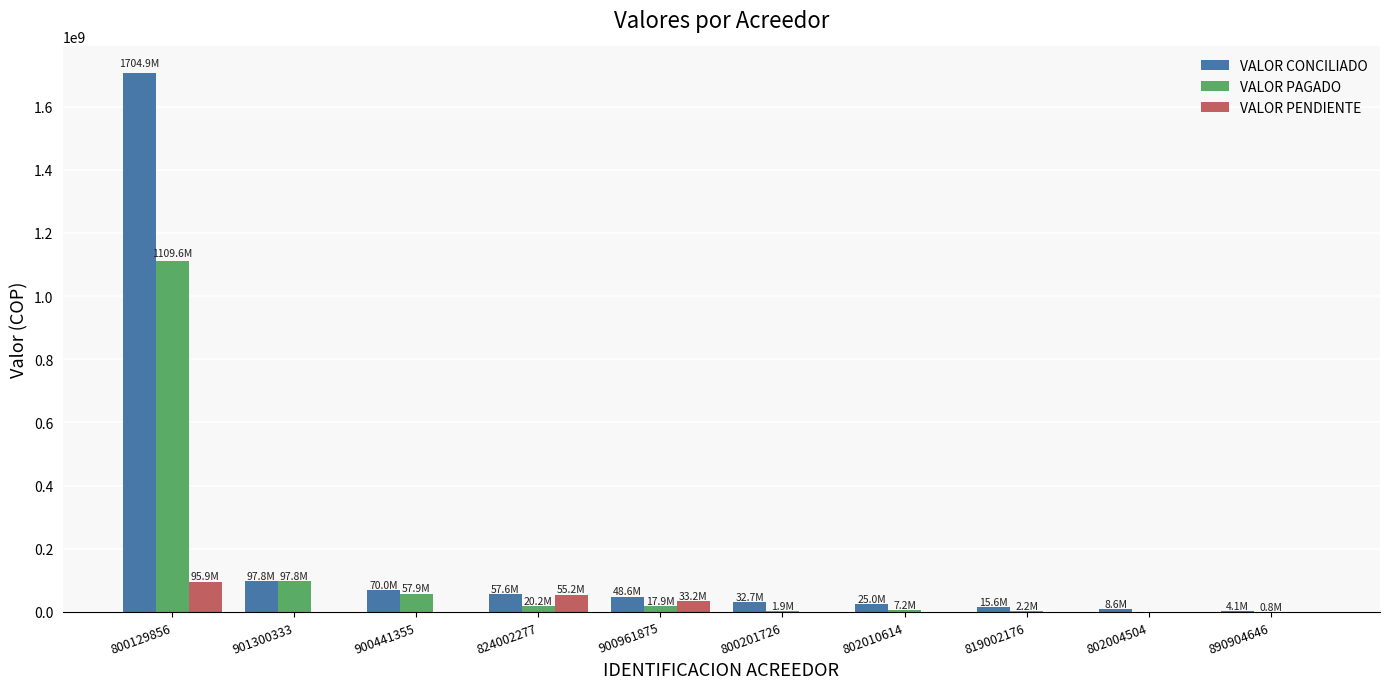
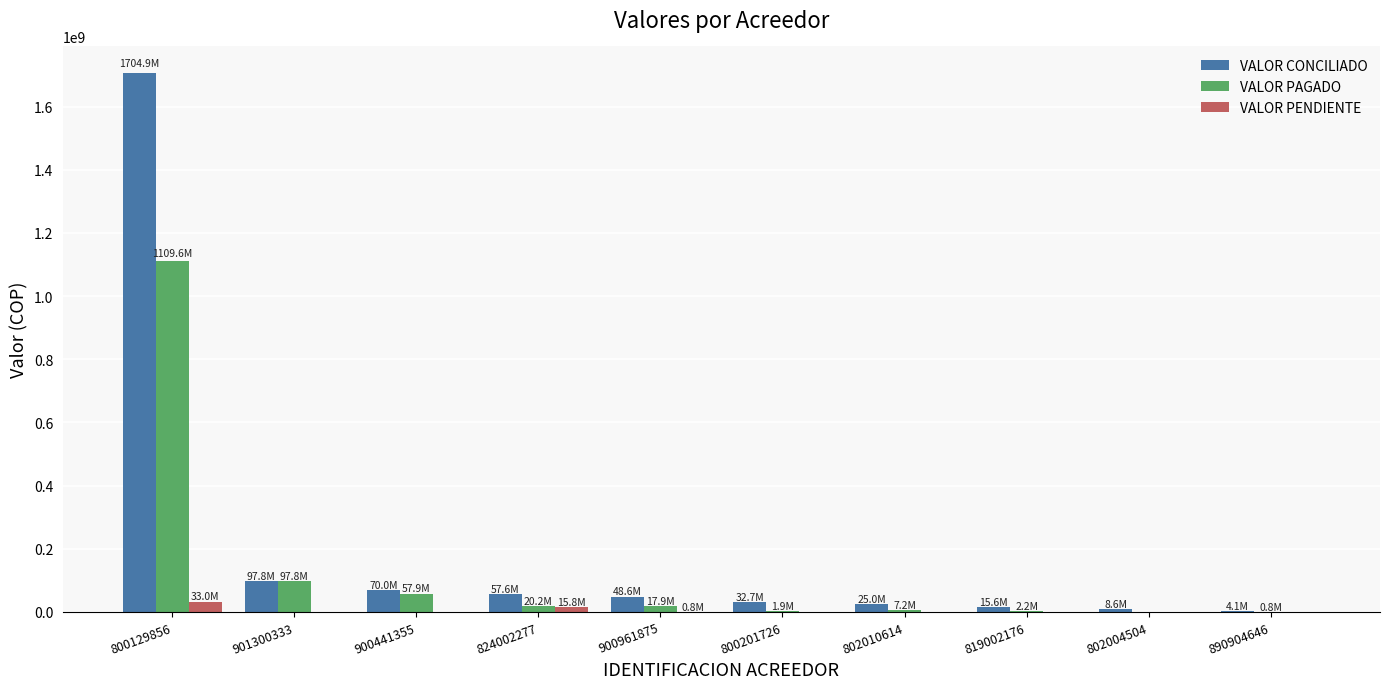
  {
    "VALOR CONCILIADO": {
      "800129856": "1704.9M",
      "901300333": "97.8M",
      "900441355": "70.0M",
      "824002277": "57.6M",
      "900961875": "48.6M",
      "800201726": "32.7M",
      "802010614": "25.0M",
      "819002176": "15.6M",
      "802004504": "8.6M",
      "890904646": "4.1M"
    },
    "VALOR PAGADO": {
      "800129856": "1109.6M",
      "901300333": "97.8M",
      "900441355": "57.9M",
      "824002277": "20.2M",
      "900961875": "17.9M",
      "800201726": "1.9M",
      "802010614": "7.2M",
      "819002176": "2.2M",
      "890904646": "0.8M"
    },
    "VALOR PENDIENTE": {
-     "800129856": "95.9M",
-     "824002277": "55.2M",
-     "900961875": "33.2M"
+     "800129856": "33.0M",
+     "824002277": "15.8M",
+     "900961875": "0.8M"
    }
  }
